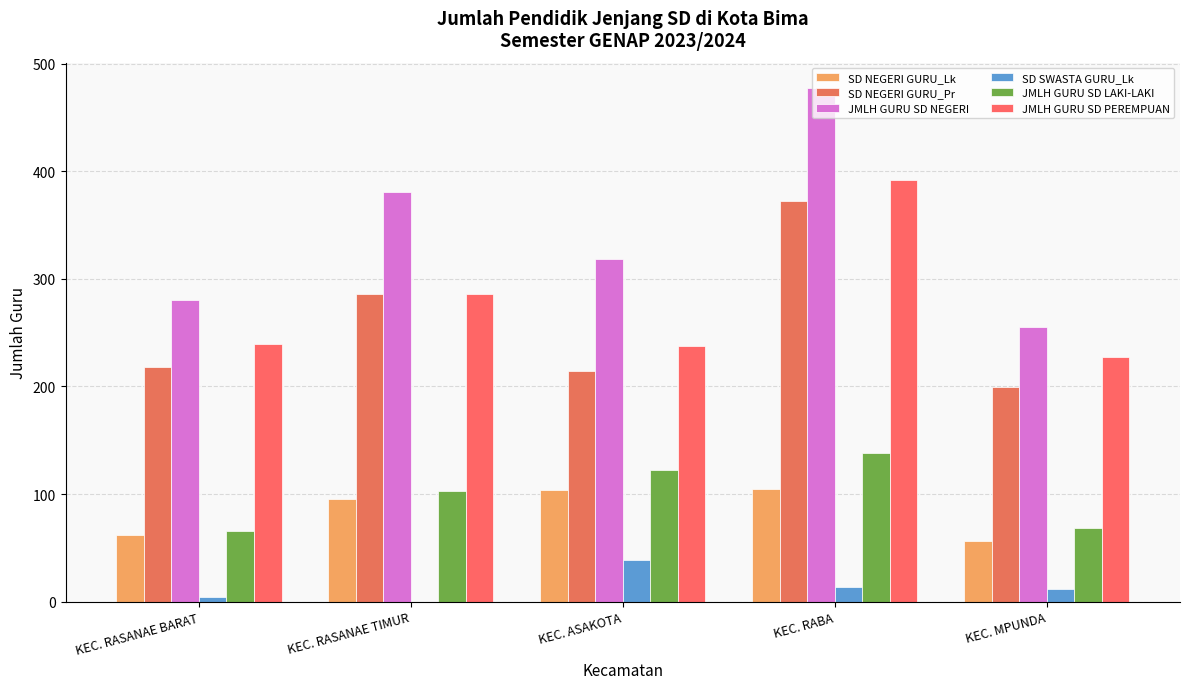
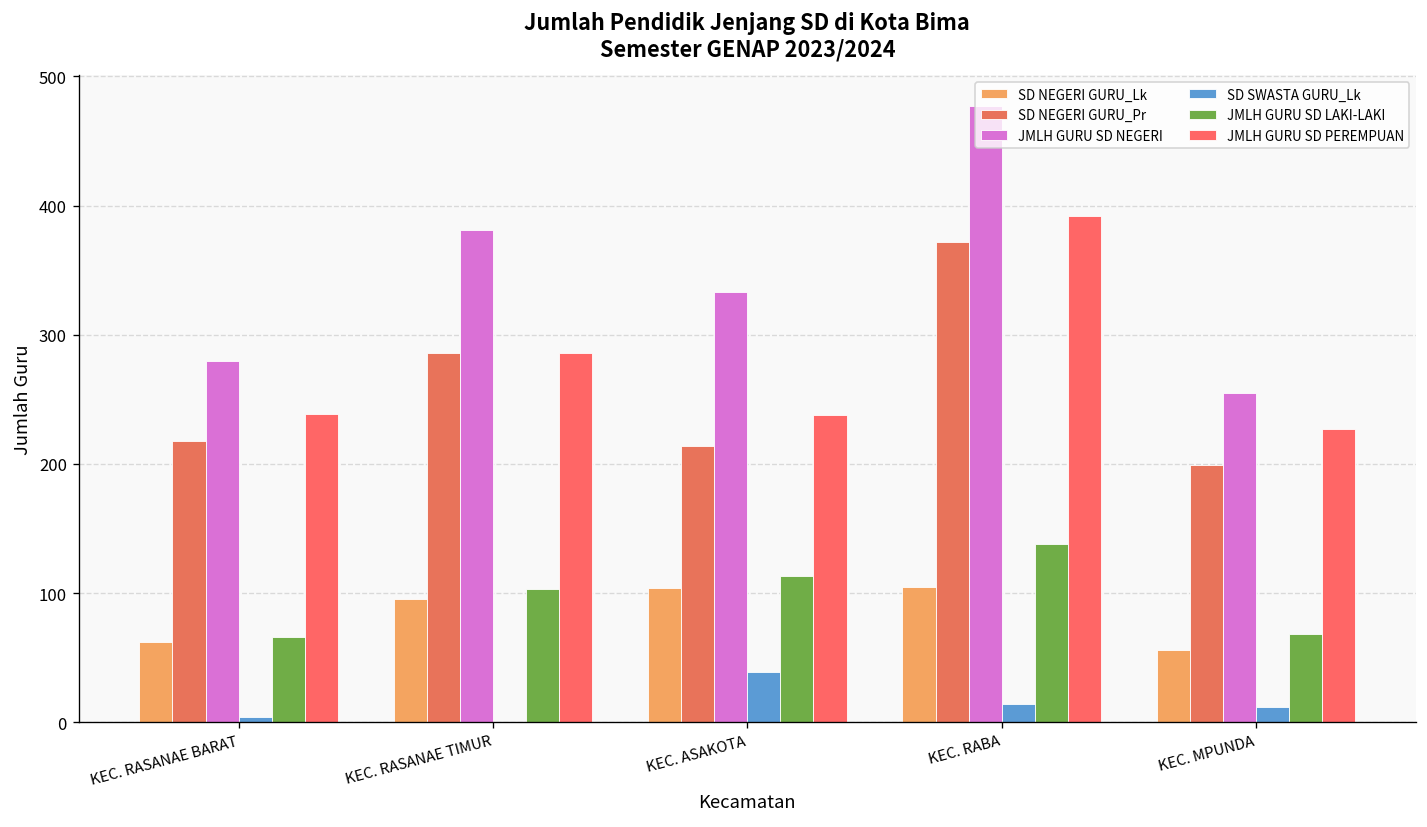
  {
    "JMLH GURU SD NEGERI": {
      "KEC. RASANAE BARAT": 280,
      "KEC. RASANAE TIMUR": 381,
-     "KEC. ASAKOTA": 318,
+     "KEC. ASAKOTA": 333,
      "KEC. MPUNDA": 255
    },
    "SD SWASTA GURU_Lk": {
      "KEC. RASANAE BARAT": 4,
      "KEC. RASANAE TIMUR": 0,
      "KEC. ASAKOTA": 39,
      "KEC. RABA": 14,
      "KEC. MPUNDA": 12
    },
    "JMLH GURU SD LAKI-LAKI": {
      "KEC. RASANAE BARAT": 66,
      "KEC. RASANAE TIMUR": 103,
-     "KEC. ASAKOTA": 122,
+     "KEC. ASAKOTA": 113,
      "KEC. RABA": 138,
      "KEC. MPUNDA": 68
    }
  }
